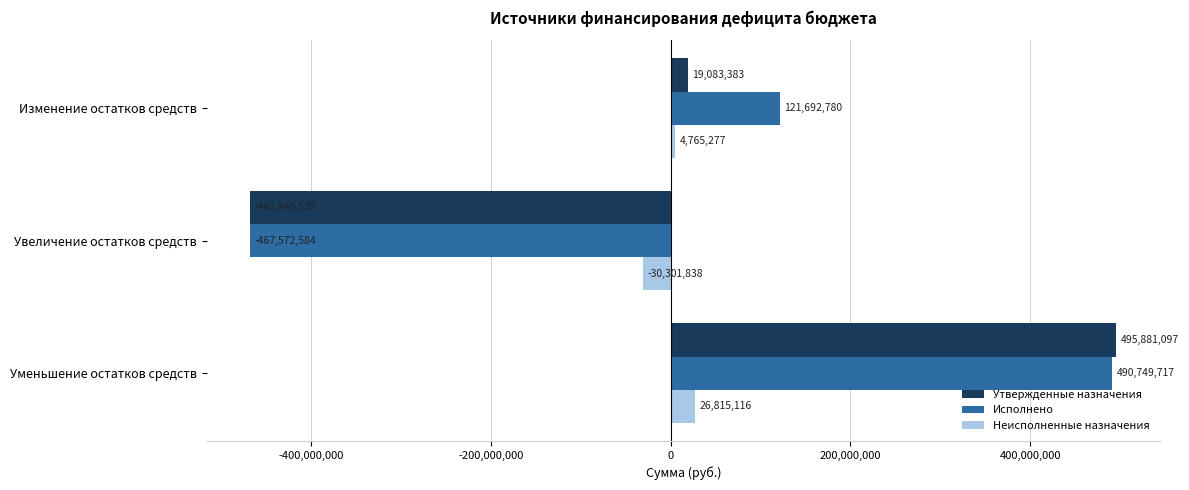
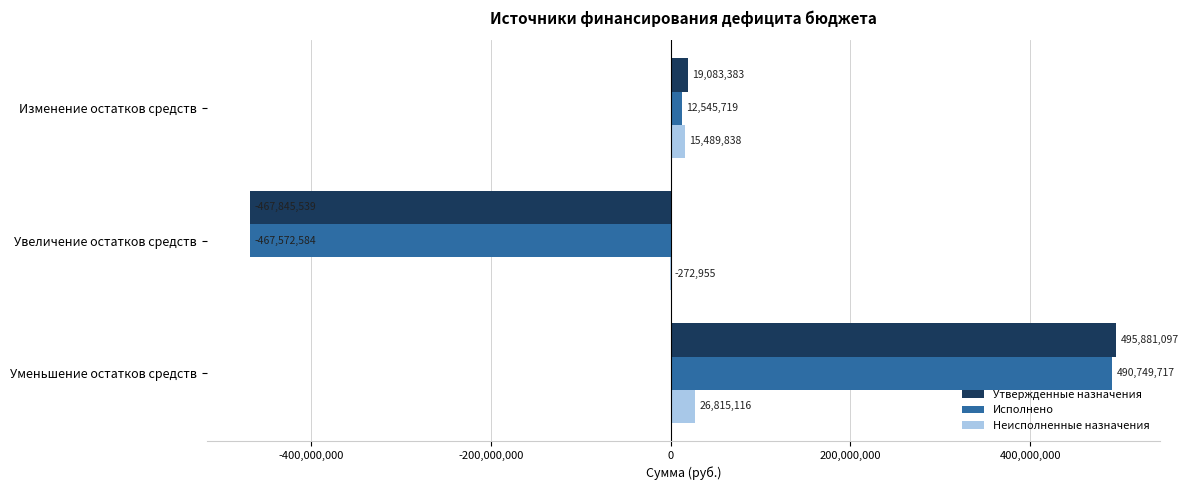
  {
    "Утвержденные назначения": {
      "Изменение остатков средств": "19,083,383",
      "Увеличение остатков средств": "-467,845,539",
      "Уменьшение остатков средств": "495,881,097"
    },
    "Исполнено": {
-     "Изменение остатков средств": "121,692,780",
+     "Изменение остатков средств": "12,545,719",
      "Увеличение остатков средств": "-467,572,584",
      "Уменьшение остатков средств": "490,749,717"
    },
    "Неисполненные назначения": {
-     "Изменение остатков средств": "4,765,277",
-     "Увеличение остатков средств": "-30,301,838",
+     "Изменение остатков средств": "15,489,838",
+     "Увеличение остатков средств": "-272,955",
      "Уменьшение остатков средств": "26,815,116"
    }
  }
